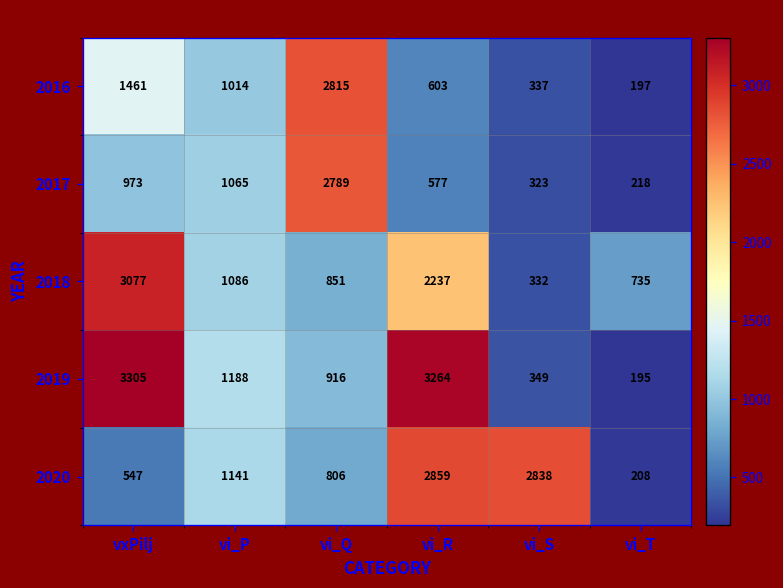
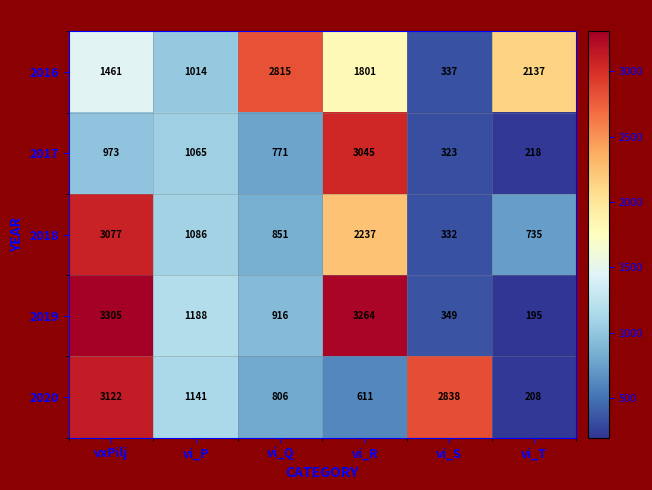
  {
    "2016": {
      "vxPilj": 1461,
      "vi_P": 1014,
      "vi_Q": 2815,
-     "vi_R": 603,
+     "vi_R": 1801,
      "vi_S": 337,
-     "vi_T": 197
+     "vi_T": 2137
    },
    "2017": {
      "vxPilj": 973,
      "vi_P": 1065,
-     "vi_Q": 2789,
-     "vi_R": 577,
+     "vi_Q": 771,
+     "vi_R": 3045,
      "vi_S": 323,
      "vi_T": 218
    },
    "2018": {
      "vxPilj": 3077,
      "vi_P": 1086,
      "vi_Q": 851,
      "vi_R": 2237,
      "vi_S": 332,
      "vi_T": 735
    },
    "2019": {
      "vxPilj": 3305,
      "vi_P": 1188,
      "vi_Q": 916,
      "vi_R": 3264,
      "vi_S": 349,
      "vi_T": 195
    },
    "2020": {
-     "vxPilj": 547,
+     "vxPilj": 3122,
      "vi_P": 1141,
      "vi_Q": 806,
-     "vi_R": 2859,
+     "vi_R": 611,
      "vi_S": 2838,
      "vi_T": 208
    }
  }
